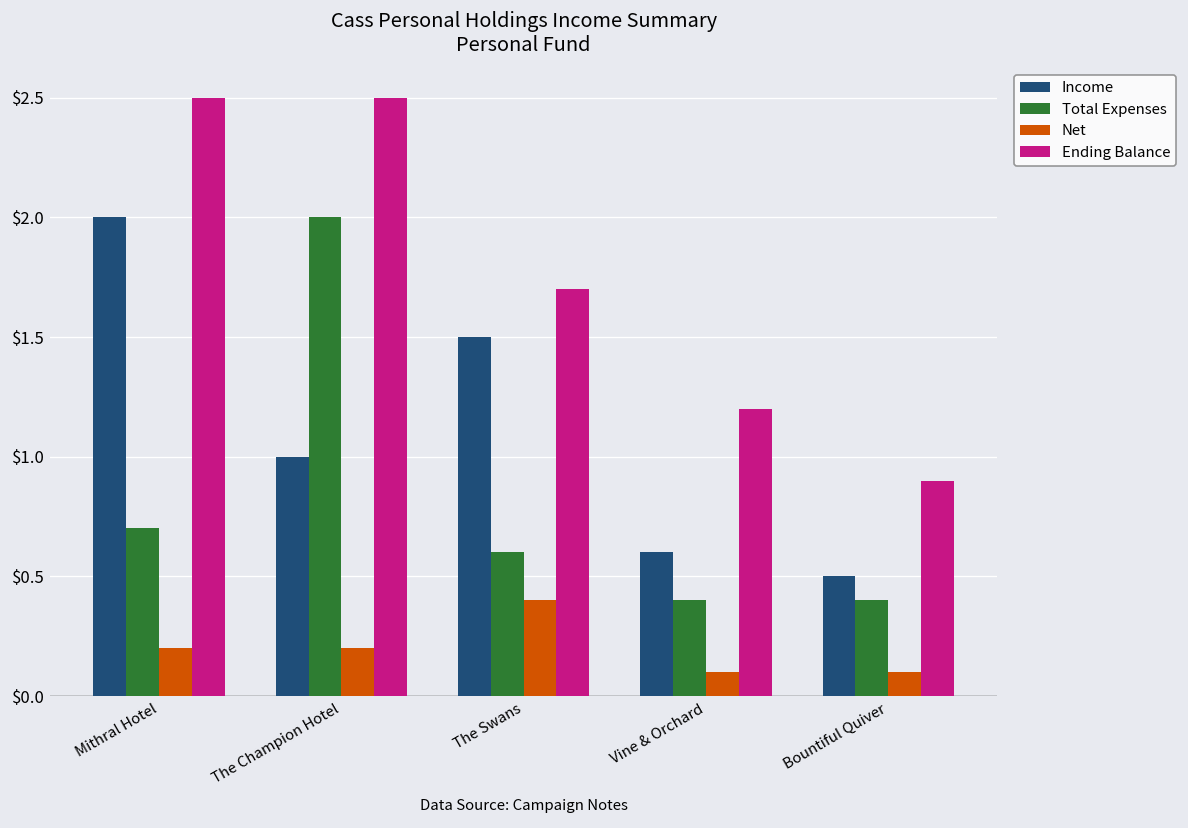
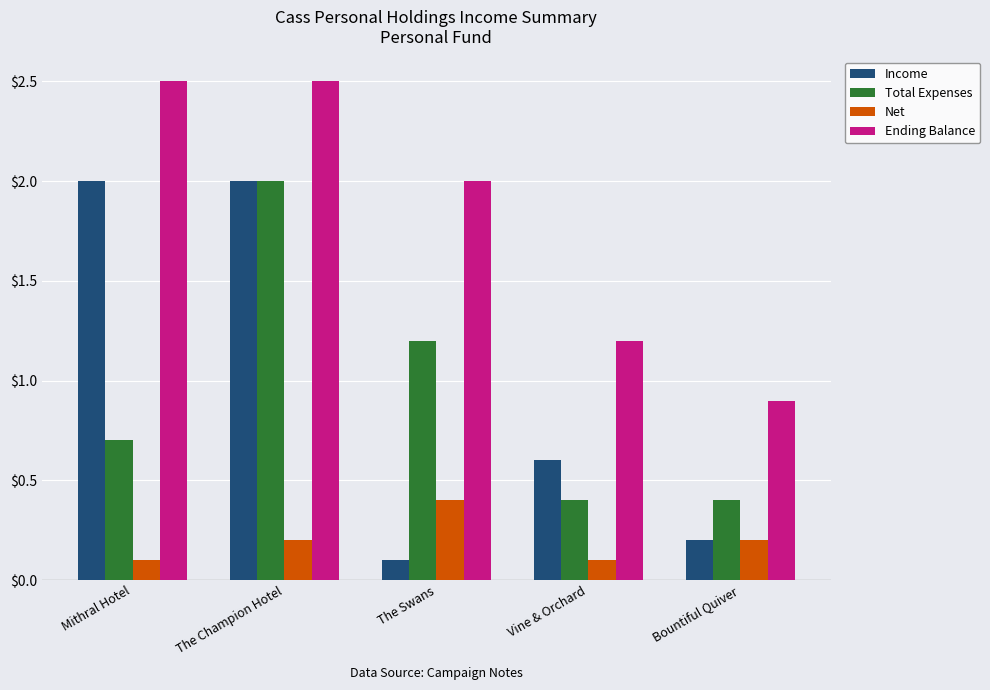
  {
    "Income": {
      "Mithral Hotel": "$2.0",
-     "The Champion Hotel": "$1",
-     "The Swans": "$1.5",
+     "The Champion Hotel": "$2",
+     "The Swans": "$0.1",
      "Vine & Orchard": "$0.6",
-     "Bountiful Quiver": "$0.5"
+     "Bountiful Quiver": "$0.2"
    },
    "Total Expenses": {
      "Mithral Hotel": "$0.7",
      "The Champion Hotel": "$2.0",
-     "The Swans": "$0.6",
+     "The Swans": "$1.2",
      "Vine & Orchard": "$0.4",
      "Bountiful Quiver": "$0.4"
    },
    "Net": {
-     "Mithral Hotel": "$0.2",
+     "Mithral Hotel": "$0.1",
      "The Champion Hotel": "$0.2",
      "The Swans": "$0.4",
      "Vine & Orchard": "$0.1",
-     "Bountiful Quiver": "$0.1"
+     "Bountiful Quiver": "$0.2"
    },
    "Ending Balance": {
      "Mithral Hotel": "$2.5",
      "The Champion Hotel": "$2.5",
-     "The Swans": "$1.7",
+     "The Swans": "$2.0",
      "Vine & Orchard": "$1.2",
      "Bountiful Quiver": "$0.9"
    }
  }
